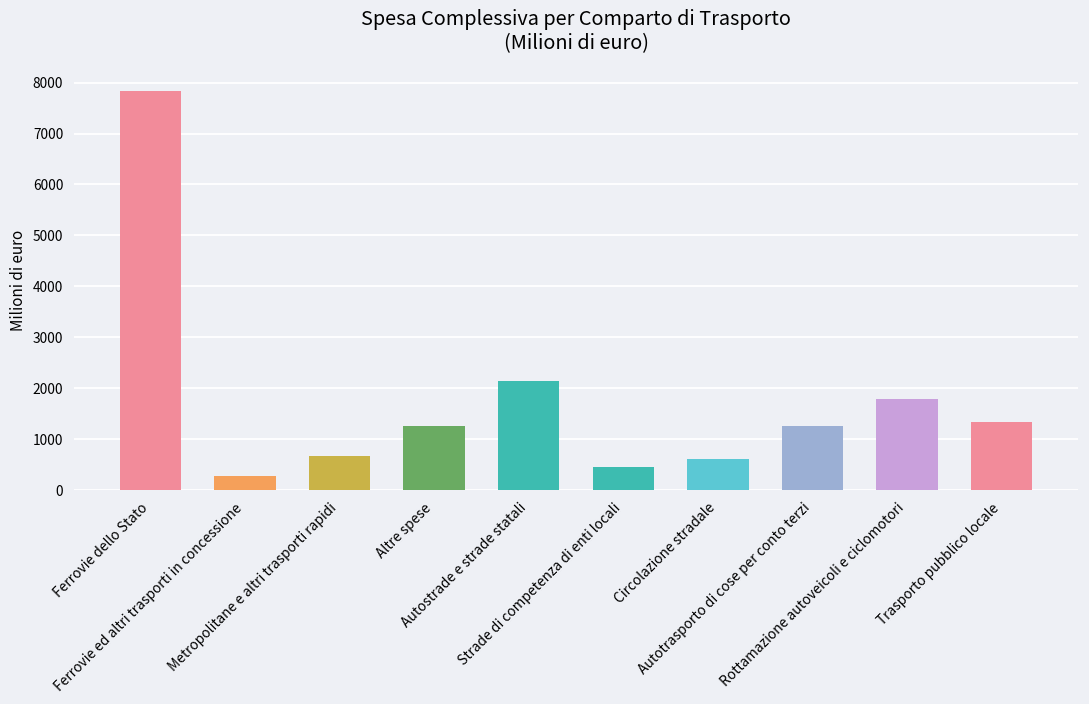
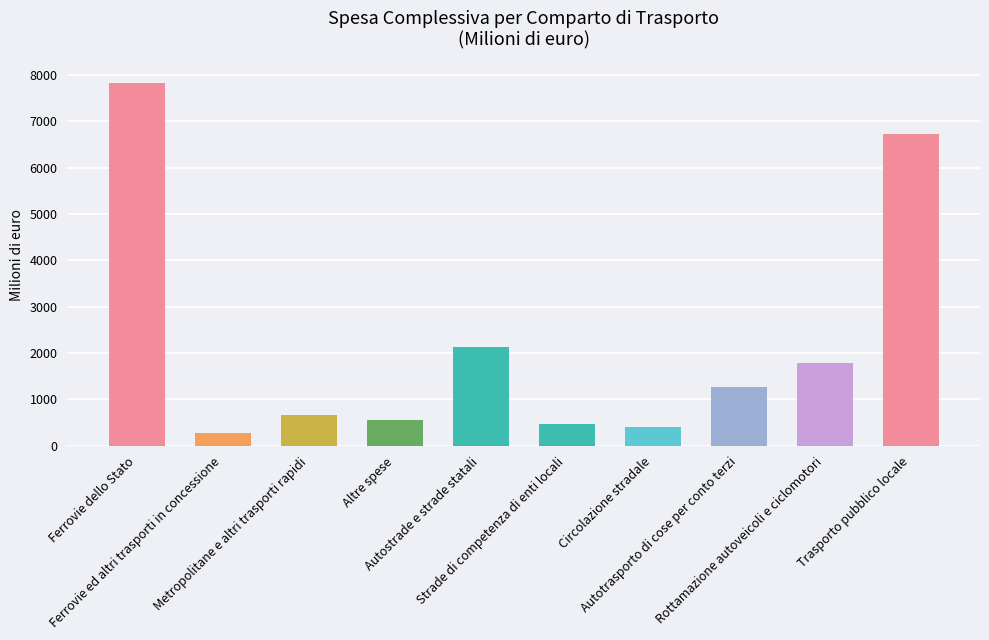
  {
    "Ferrovie dello Stato": 7800,
    "Ferrovie ed altri trasporti in concessione": 300,
    "Metropolitane e altri trasporti rapidi": 700,
-   "Altre spese": 1300,
+   "Altre spese": 600,
    "Autostrade e strade statali": 2100,
    "Strade di competenza di enti locali": 500,
-   "Circolazione stradale": 600,
+   "Circolazione stradale": 400,
    "Autotrasporto di cose per conto terzi": 1300,
    "Rottamazione autoveicoli e ciclomotori": 1800,
-   "Trasporto pubblico locale": 1300
+   "Trasporto pubblico locale": 6700
  }
